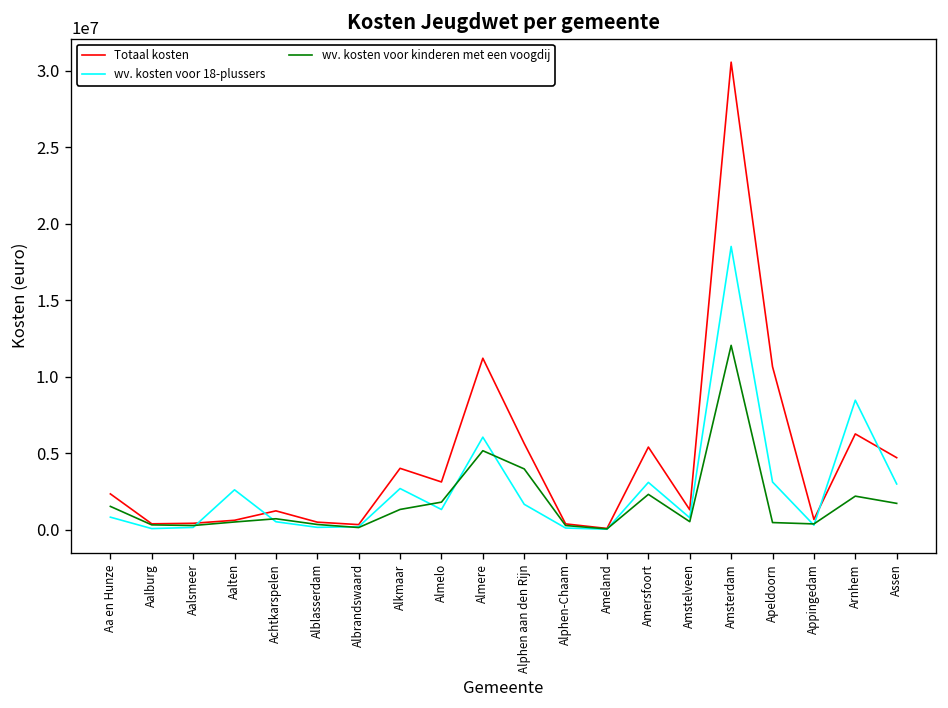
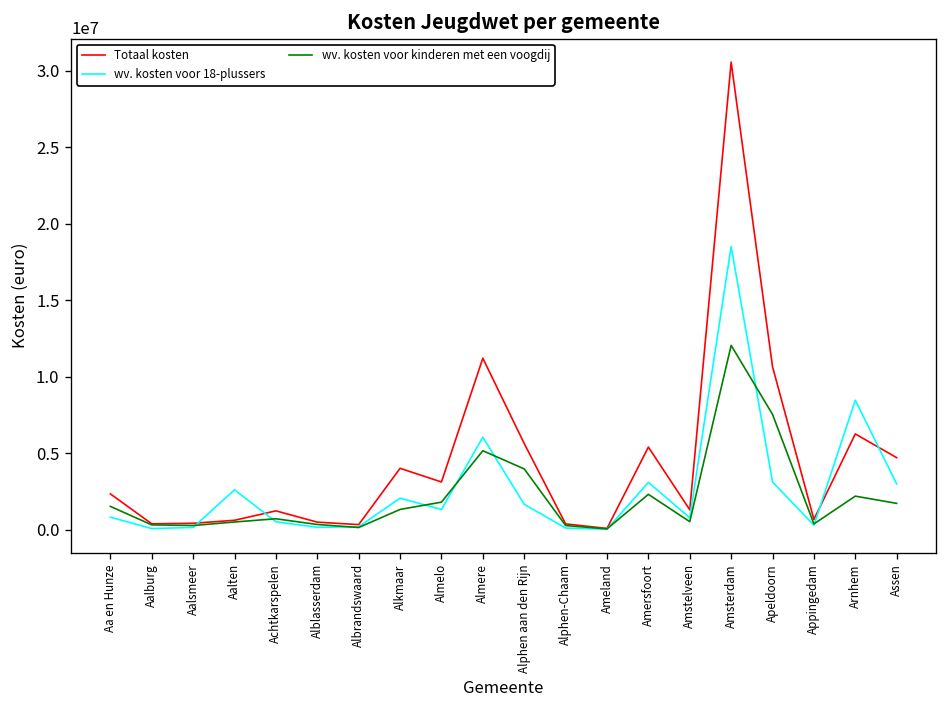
  {
    "Totaal kosten": {
      "Aa en Hunze": 2300000,
      "Achtkarspelen": 1200000,
      "Alkmaar": 4000000,
      "Almelo": 3100000,
      "Almere": 11200000,
      "Alphen aan den Rijn": 5600000,
      "Amersfoort": 5400000,
      "Amstelveen": 1300000,
      "Amsterdam": 30500000,
      "Apeldoorn": 10600000,
      "Appingedam": 700000,
      "Arnhem": 6300000,
      "Assen": 4700000
    },
    "wv. kosten voor 18-plussers": {
      "Aa en Hunze": 800000,
      "Aalburg": 100000,
      "Aalten": 2600000,
-     "Alkmaar": 2700000,
+     "Alkmaar": 2100000,
      "Almelo": 1300000,
      "Almere": 6000000,
      "Alphen aan den Rijn": 1700000,
      "Amersfoort": 3100000,
      "Amstelveen": 800000,
      "Amsterdam": 18500000,
      "Apeldoorn": 3100000,
      "Arnhem": 8500000,
      "Assen": 3000000
    },
    "wv. kosten voor kinderen met een voogdij": {
      "Aa en Hunze": 1500000,
      "Alkmaar": 1300000,
      "Almelo": 1800000,
      "Almere": 5200000,
      "Alphen aan den Rijn": 4000000,
      "Amersfoort": 2300000,
      "Amstelveen": 500000,
      "Amsterdam": 12000000,
-     "Apeldoorn": 500000,
+     "Apeldoorn": 7500000,
      "Arnhem": 2200000,
      "Assen": 1700000
    }
  }
